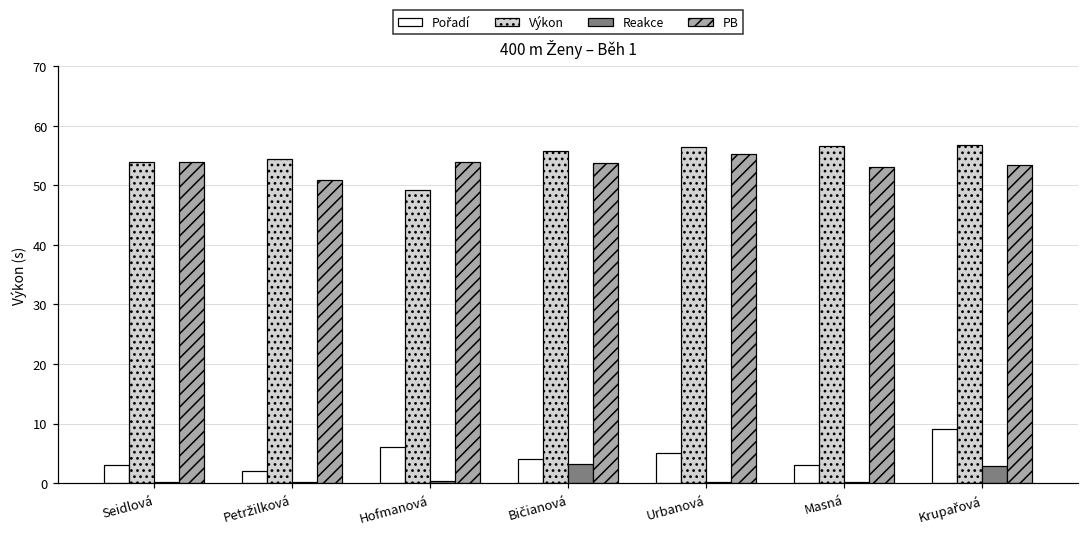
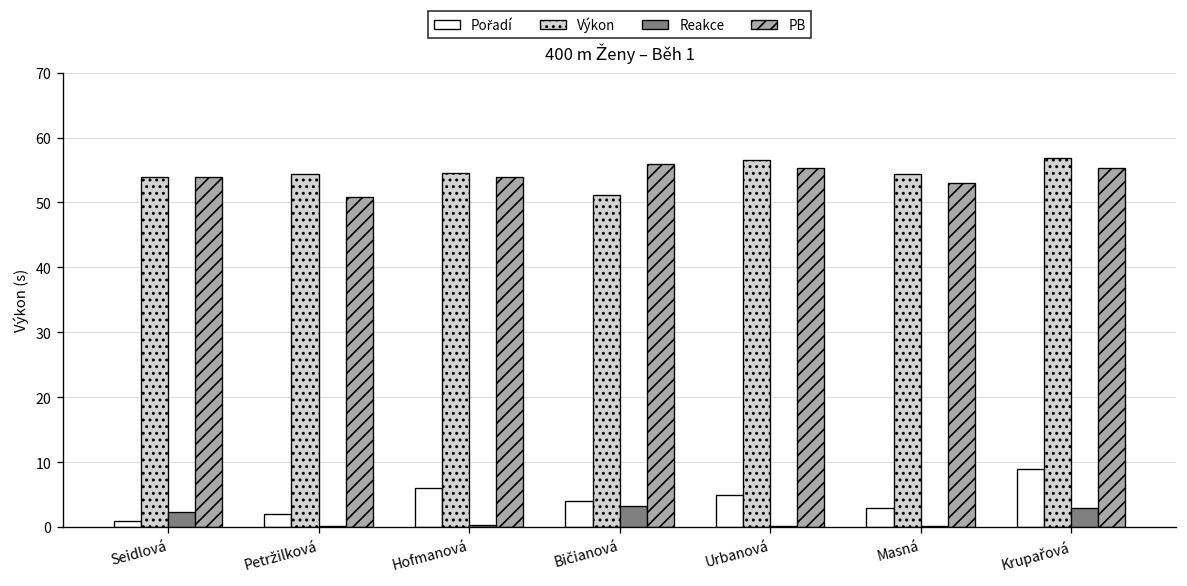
  {
    "Pořadí": {
-     "Seidlová": 3,
+     "Seidlová": 1,
      "Petržilková": 2,
      "Hofmanová": 6,
      "Bičianová": 4,
      "Urbanová": 5,
      "Masná": 3,
      "Krupařová": 9
    },
    "Výkon": {
      "Seidlová": 54,
      "Petržilková": 54,
-     "Hofmanová": 49,
-     "Bičianová": 56,
+     "Hofmanová": 55,
+     "Bičianová": 51,
      "Urbanová": 57,
-     "Masná": 57,
+     "Masná": 54,
      "Krupařová": 57
    },
    "Reakce": {
-     "Seidlová": 0,
+     "Seidlová": 2,
      "Bičianová": 3,
      "Krupařová": 3
    },
    "PB": {
      "Seidlová": 54,
      "Petržilková": 51,
      "Hofmanová": 54,
-     "Bičianová": 54,
+     "Bičianová": 56,
      "Urbanová": 55,
      "Masná": 53,
-     "Krupařová": 53
+     "Krupařová": 55
    }
  }
